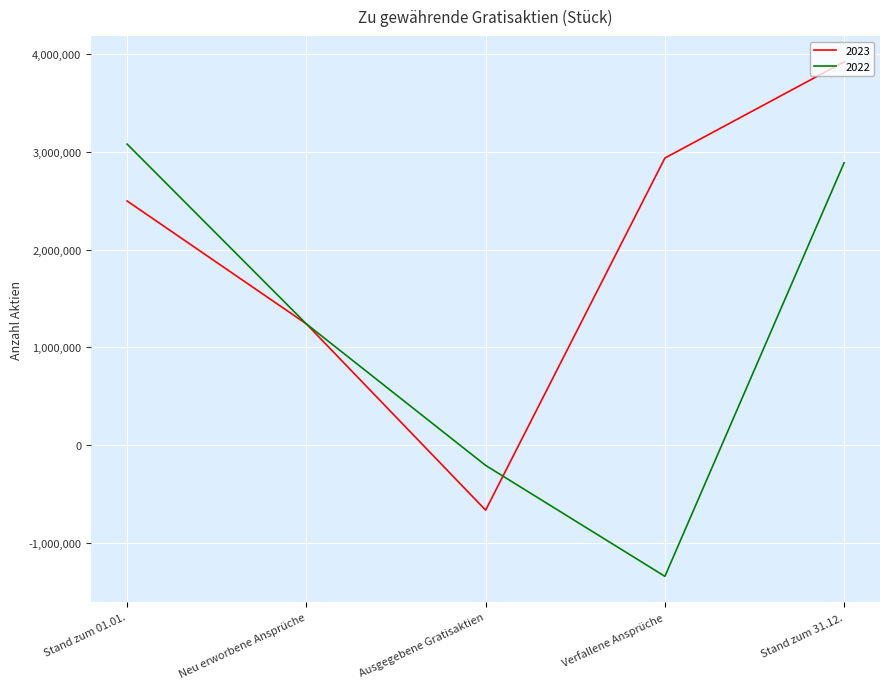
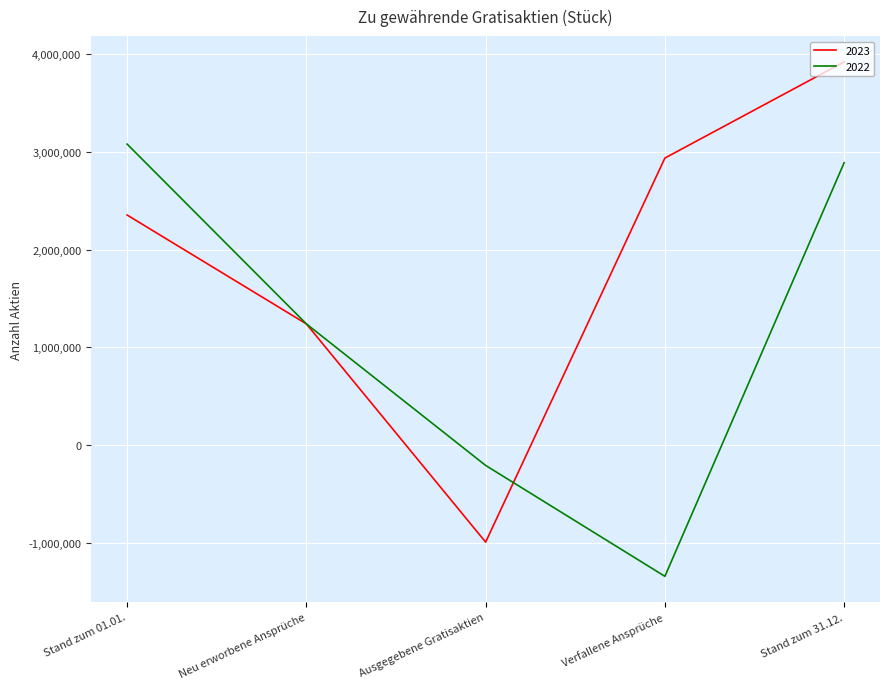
  {
    "2023": {
-     "Stand zum 01.01.": "2,500,000",
-     "Ausgegebene Gratisaktien": "-700,000",
+     "Stand zum 01.01.": "2,400,000",
+     "Ausgegebene Gratisaktien": "-1,000,000",
      "Verfallene Ansprüche": "2,900,000"
    },
    "2022": {
      "Stand zum 01.01.": "3,100,000",
      "Ausgegebene Gratisaktien": "-200,000",
      "Verfallene Ansprüche": "-1,300,000",
      "Stand zum 31.12.": "2,900,000"
    }
  }
